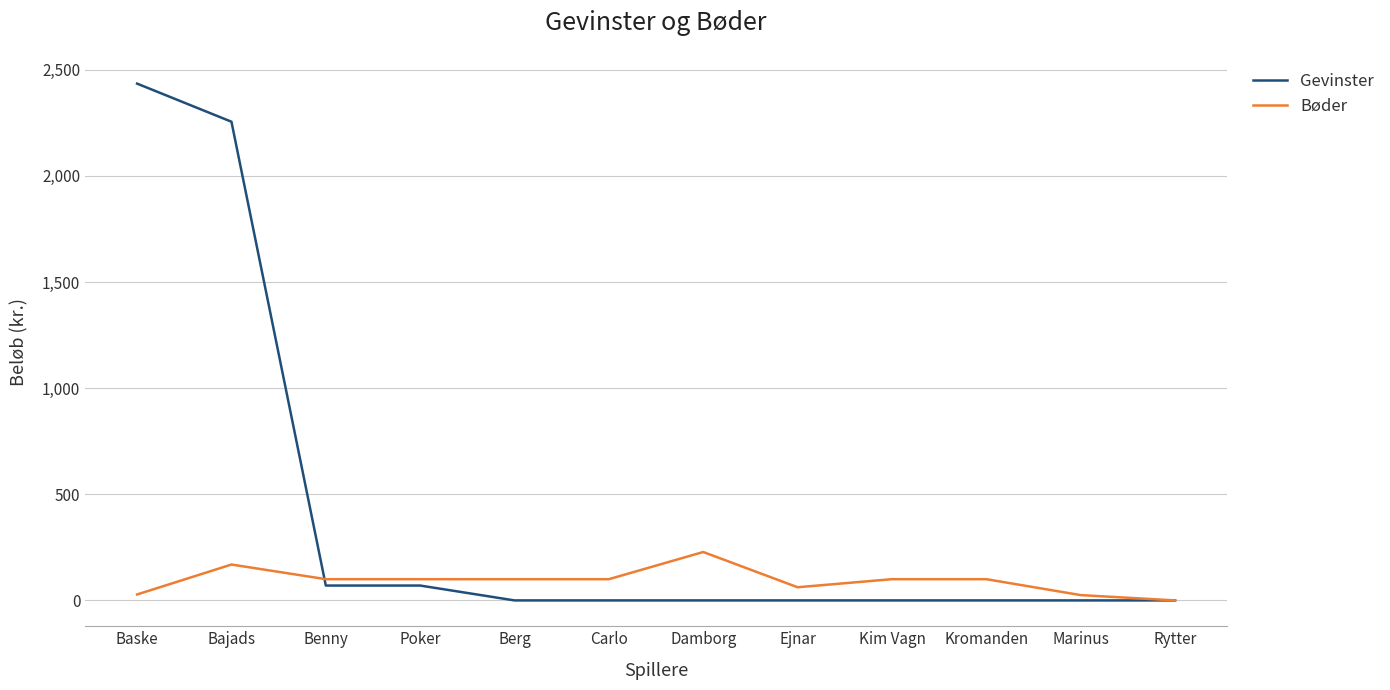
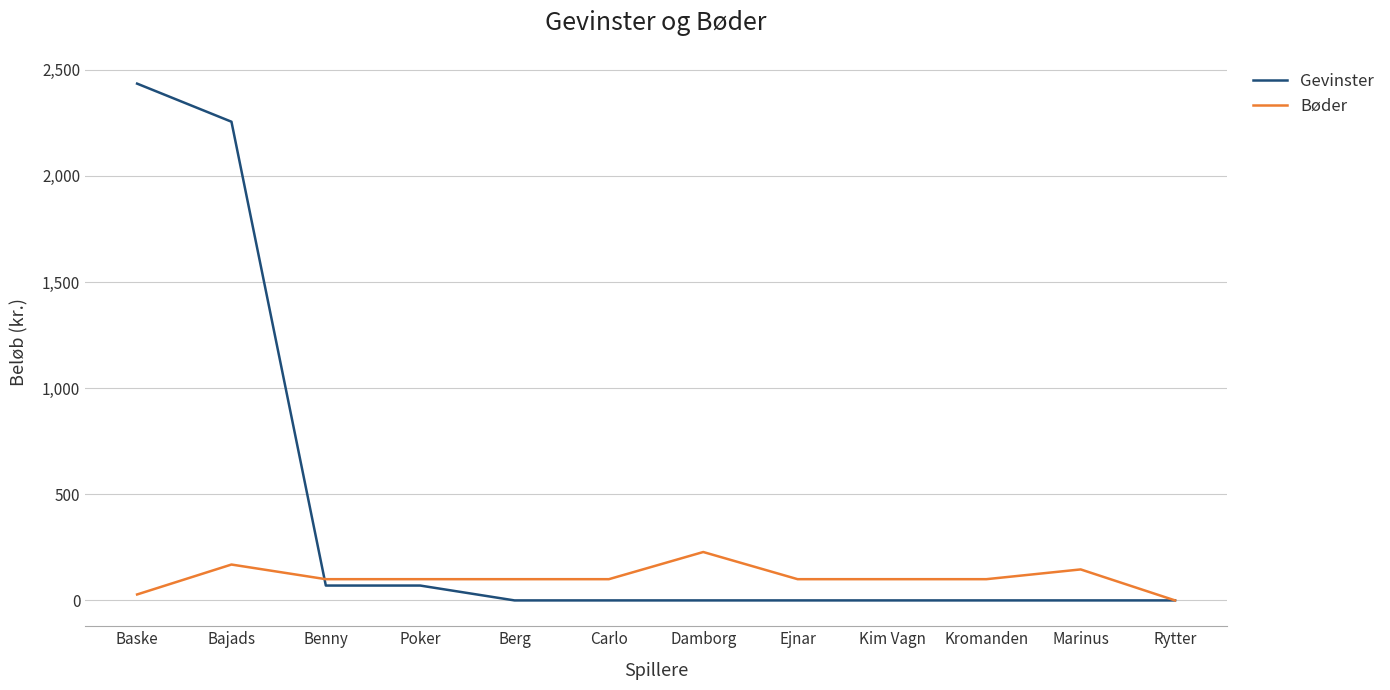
  {
    "Gevinster": {
      "Baske": "2,430",
      "Bajads": "2,260",
      "Benny": "70",
      "Poker": "70",
      "Berg": "0",
      "Carlo": "0",
      "Damborg": "0",
      "Ejnar": "0",
      "Kim Vagn": "0",
      "Kromanden": "0",
      "Marinus": "0"
    },
    "Bøder": {
      "Baske": "30",
      "Bajads": "170",
      "Benny": "100",
      "Poker": "100",
      "Berg": "100",
      "Carlo": "100",
      "Damborg": "230",
-     "Ejnar": "60",
+     "Ejnar": "100",
      "Kim Vagn": "100",
      "Kromanden": "100",
-     "Marinus": "30"
+     "Marinus": "150"
    }
  }
